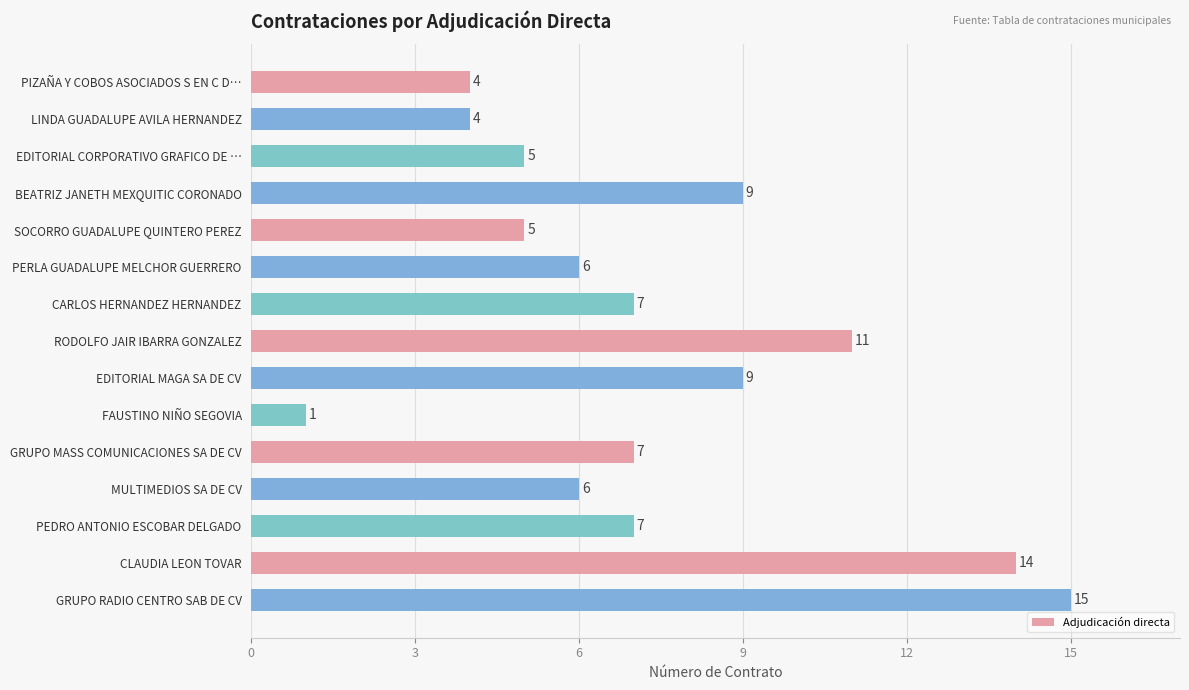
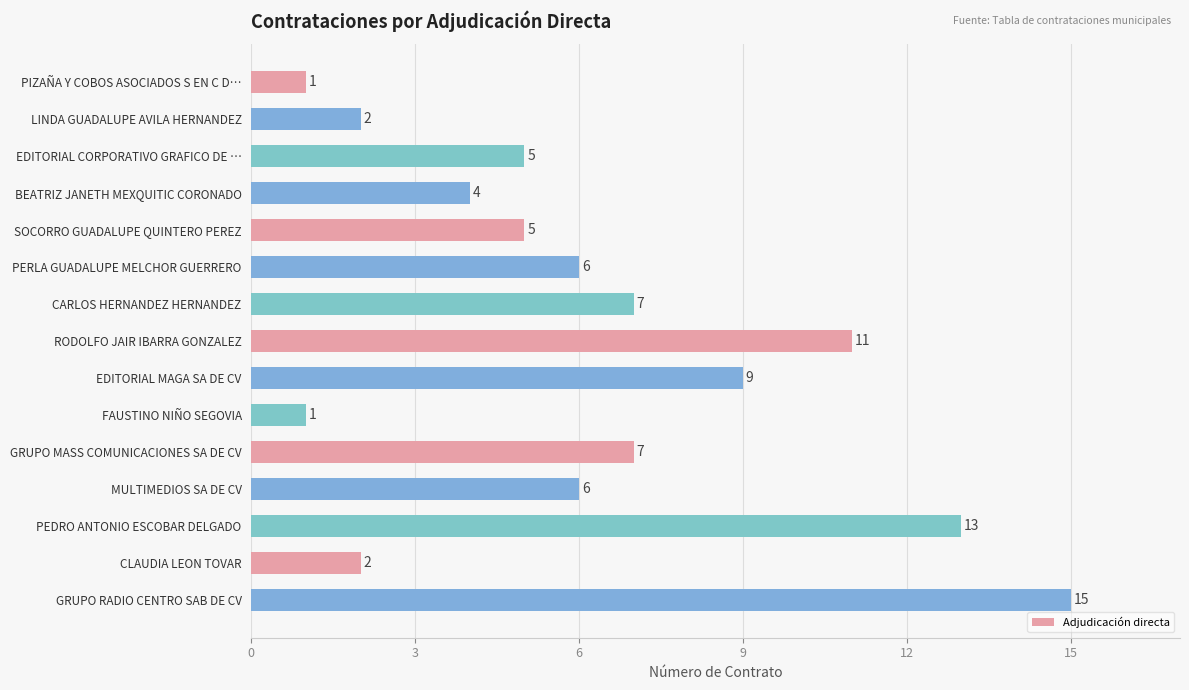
  {
-   "PIZAÑA Y COBOS ASOCIADOS S EN C D…": 4,
-   "LINDA GUADALUPE AVILA HERNANDEZ": 4,
+   "PIZAÑA Y COBOS ASOCIADOS S EN C D…": 1,
+   "LINDA GUADALUPE AVILA HERNANDEZ": 2,
    "EDITORIAL CORPORATIVO GRAFICO DE …": 5,
-   "BEATRIZ JANETH MEXQUITIC CORONADO": 9,
+   "BEATRIZ JANETH MEXQUITIC CORONADO": 4,
    "SOCORRO GUADALUPE QUINTERO PEREZ": 5,
    "PERLA GUADALUPE MELCHOR GUERRERO": 6,
    "CARLOS HERNANDEZ HERNANDEZ": 7,
    "RODOLFO JAIR IBARRA GONZALEZ": 11,
    "EDITORIAL MAGA SA DE CV": 9,
    "FAUSTINO NIÑO SEGOVIA": 1,
    "GRUPO MASS COMUNICACIONES SA DE CV": 7,
    "MULTIMEDIOS SA DE CV": 6,
-   "PEDRO ANTONIO ESCOBAR DELGADO": 7,
-   "CLAUDIA LEON TOVAR": 14,
+   "PEDRO ANTONIO ESCOBAR DELGADO": 13,
+   "CLAUDIA LEON TOVAR": 2,
    "GRUPO RADIO CENTRO SAB DE CV": 15
  }
